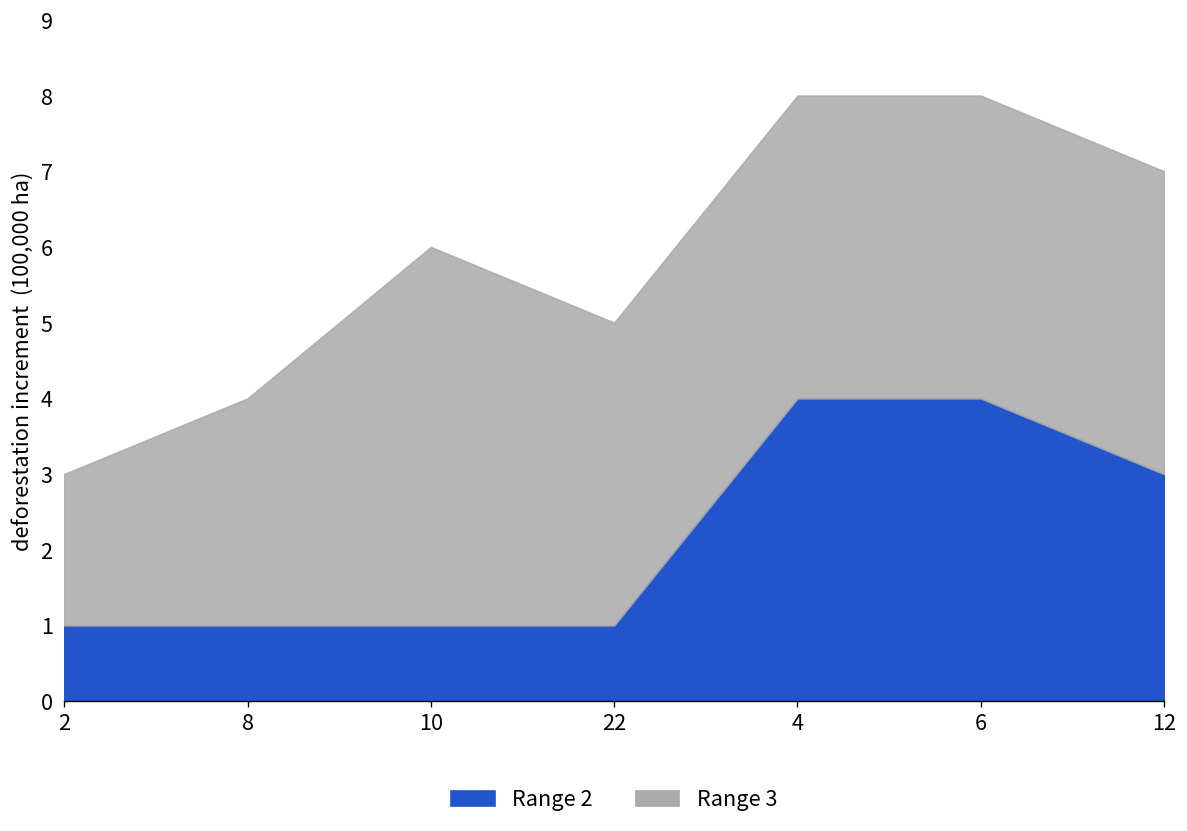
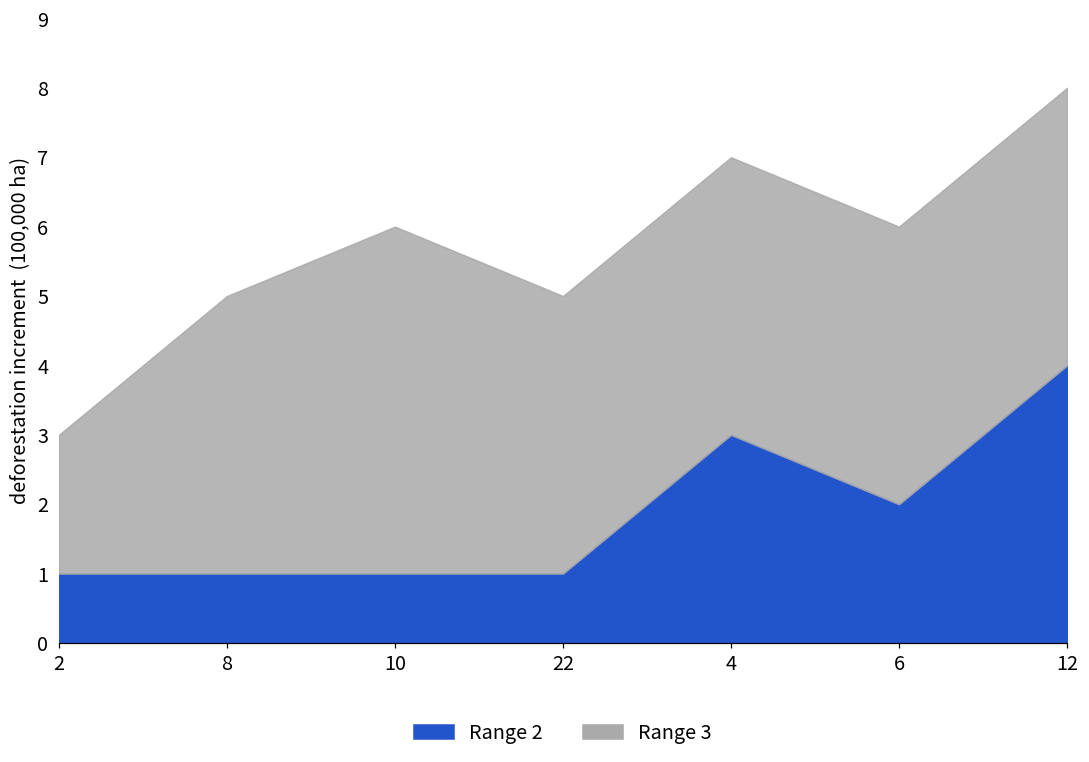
  {
    "Range 2": {
      "2": 1,
      "8": 1,
      "10": 1,
      "22": 1,
-     "4": 4,
-     "6": 4,
-     "12": 3
+     "4": 3,
+     "6": 2,
+     "12": 4
    },
    "Range 3": {
      "2": 2,
-     "8": 3,
+     "8": 4,
      "10": 5,
      "22": 4,
      "4": 4,
      "6": 4,
      "12": 4
    }
  }
